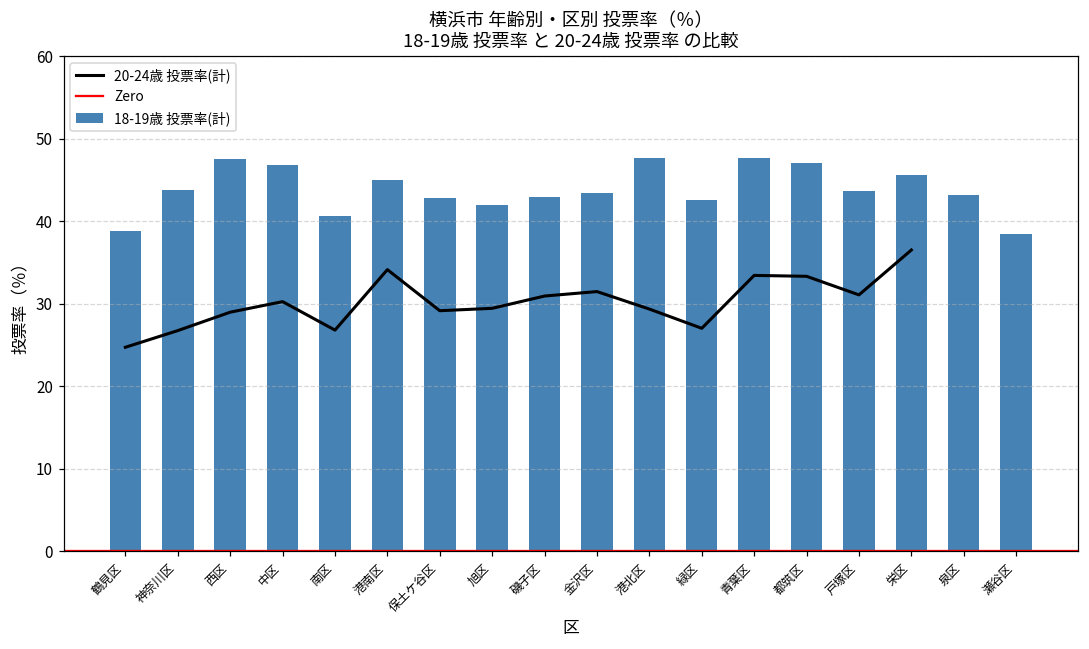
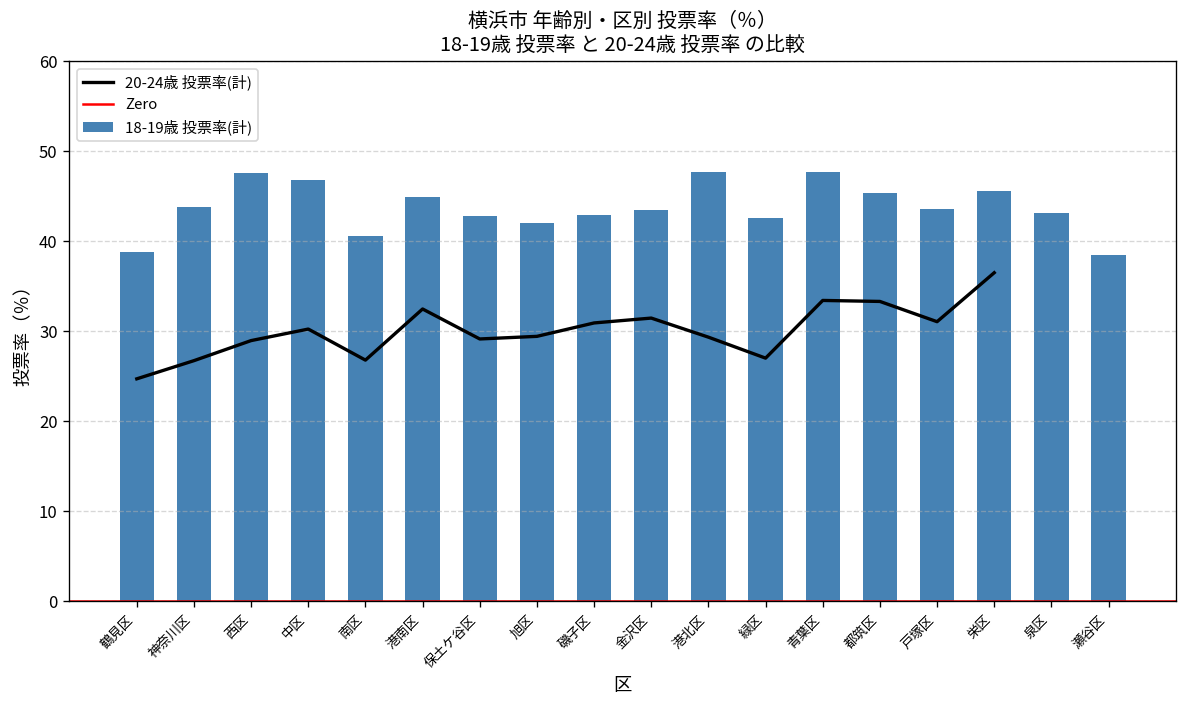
  {
    "20-24歳 投票率(計)": {
      "鶴見区": 25,
      "神奈川区": 27,
      "西区": 29,
      "中区": 30,
      "南区": 27,
-     "港南区": 34,
+     "港南区": 32,
      "保土ケ谷区": 29,
      "旭区": 29,
      "磯子区": 31,
      "金沢区": 31,
      "港北区": 29,
      "緑区": 27,
      "青葉区": 33,
      "都筑区": 33,
      "戸塚区": 31,
      "栄区": 36
    },
    "18-19歳 投票率(計)": {
      "鶴見区": 39,
      "神奈川区": 44,
      "西区": 48,
      "中区": 47,
      "南区": 41,
      "港南区": 45,
      "保土ケ谷区": 43,
      "旭区": 42,
      "磯子区": 43,
      "金沢区": 43,
      "港北区": 48,
      "緑区": 43,
      "青葉区": 48,
-     "都筑区": 47,
+     "都筑区": 45,
      "戸塚区": 44,
      "栄区": 46,
      "泉区": 43,
      "瀬谷区": 38
    }
  }
